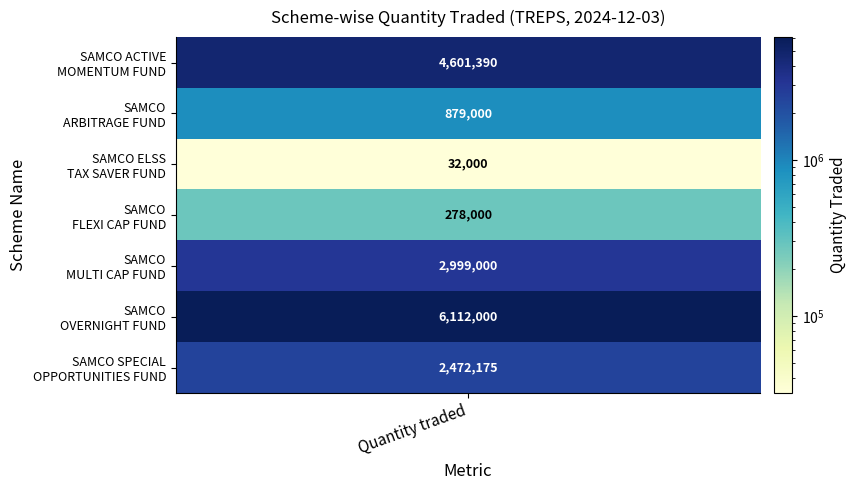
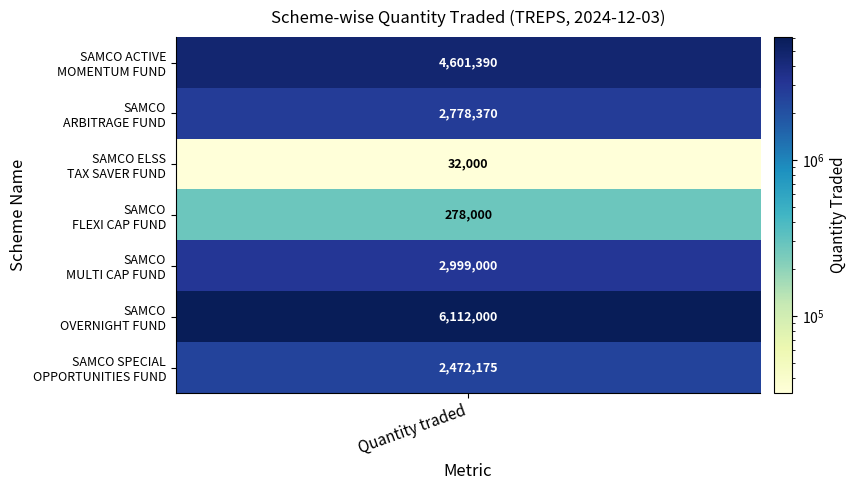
  {
    "SAMCO ACTIVE MOMENTUM FUND": {
      "Quantity traded": "4,601,390"
    },
    "SAMCO ARBITRAGE FUND": {
-     "Quantity traded": "879,000"
+     "Quantity traded": "2,778,370"
    },
    "SAMCO ELSS TAX SAVER FUND": {
      "Quantity traded": "32,000"
    },
    "SAMCO FLEXI CAP FUND": {
      "Quantity traded": "278,000"
    },
    "SAMCO MULTI CAP FUND": {
      "Quantity traded": "2,999,000"
    },
    "SAMCO OVERNIGHT FUND": {
      "Quantity traded": "6,112,000"
    },
    "SAMCO SPECIAL OPPORTUNITIES FUND": {
      "Quantity traded": "2,472,175"
    }
  }
